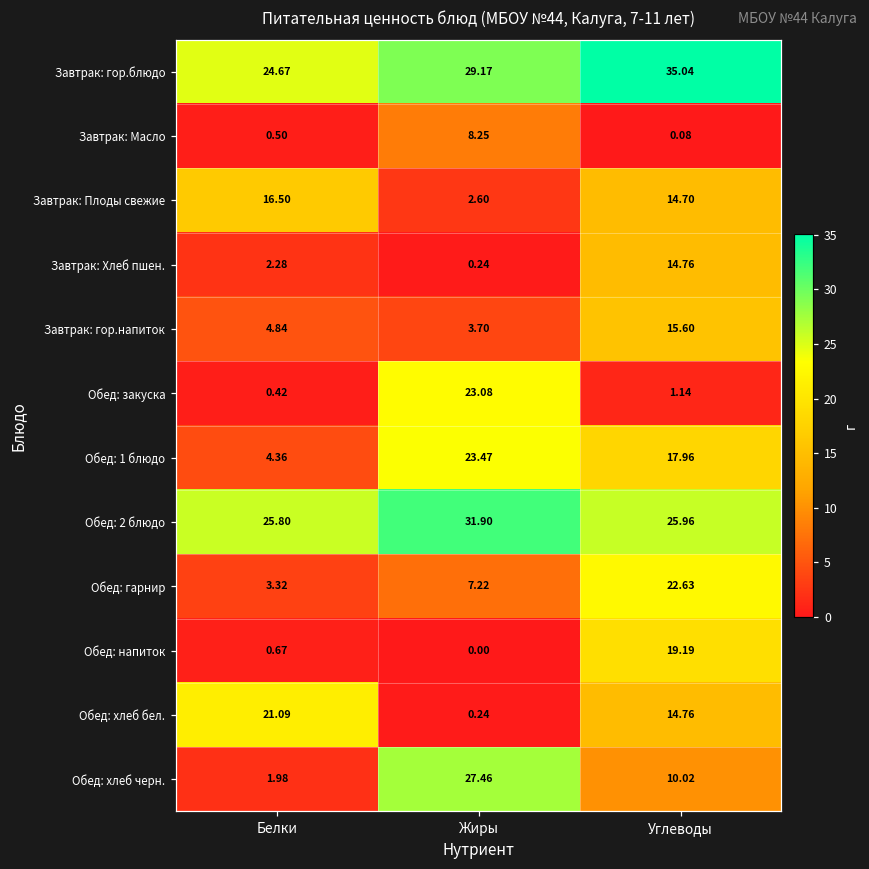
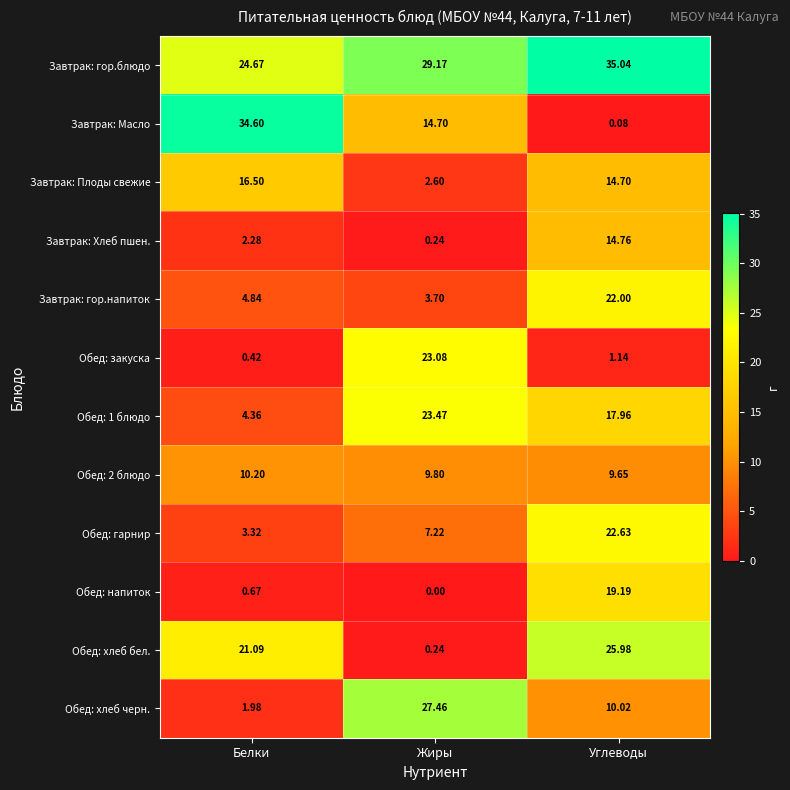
  {
    "Завтрак: гор.блюдо": {
      "Белки": 24.67,
      "Жиры": 29.17,
      "Углеводы": 35.04
    },
    "Завтрак: Масло": {
-     "Белки": 0.50,
-     "Жиры": 8.25,
+     "Белки": 34.60,
+     "Жиры": 14.70,
      "Углеводы": 0.08
    },
    "Завтрак: Плоды свежие": {
      "Белки": 16.50,
      "Жиры": 2.60,
      "Углеводы": 14.70
    },
    "Завтрак: Хлеб пшен.": {
      "Белки": 2.28,
      "Жиры": 0.24,
      "Углеводы": 14.76
    },
    "Завтрак: гор.напиток": {
      "Белки": 4.84,
      "Жиры": 3.70,
-     "Углеводы": 15.60
+     "Углеводы": 22.00
    },
    "Обед: закуска": {
      "Белки": 0.42,
      "Жиры": 23.08,
      "Углеводы": 1.14
    },
    "Обед: 1 блюдо": {
      "Белки": 4.36,
      "Жиры": 23.47,
      "Углеводы": 17.96
    },
    "Обед: 2 блюдо": {
-     "Белки": 25.80,
-     "Жиры": 31.90,
-     "Углеводы": 25.96
+     "Белки": 10.20,
+     "Жиры": 9.80,
+     "Углеводы": 9.65
    },
    "Обед: гарнир": {
      "Белки": 3.32,
      "Жиры": 7.22,
      "Углеводы": 22.63
    },
    "Обед: напиток": {
      "Белки": 0.67,
      "Жиры": 0.00,
      "Углеводы": 19.19
    },
    "Обед: хлеб бел.": {
      "Белки": 21.09,
      "Жиры": 0.24,
-     "Углеводы": 14.76
+     "Углеводы": 25.98
    },
    "Обед: хлеб черн.": {
      "Белки": 1.98,
      "Жиры": 27.46,
      "Углеводы": 10.02
    }
  }
